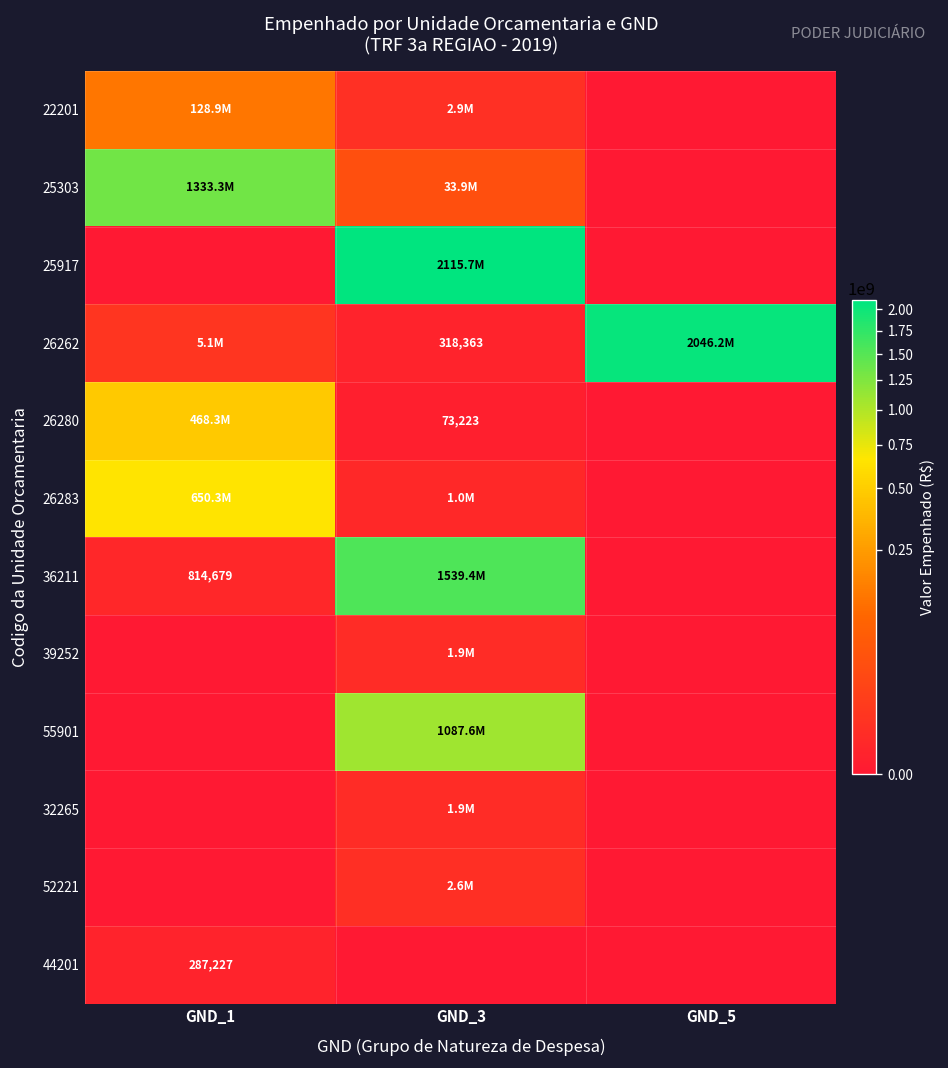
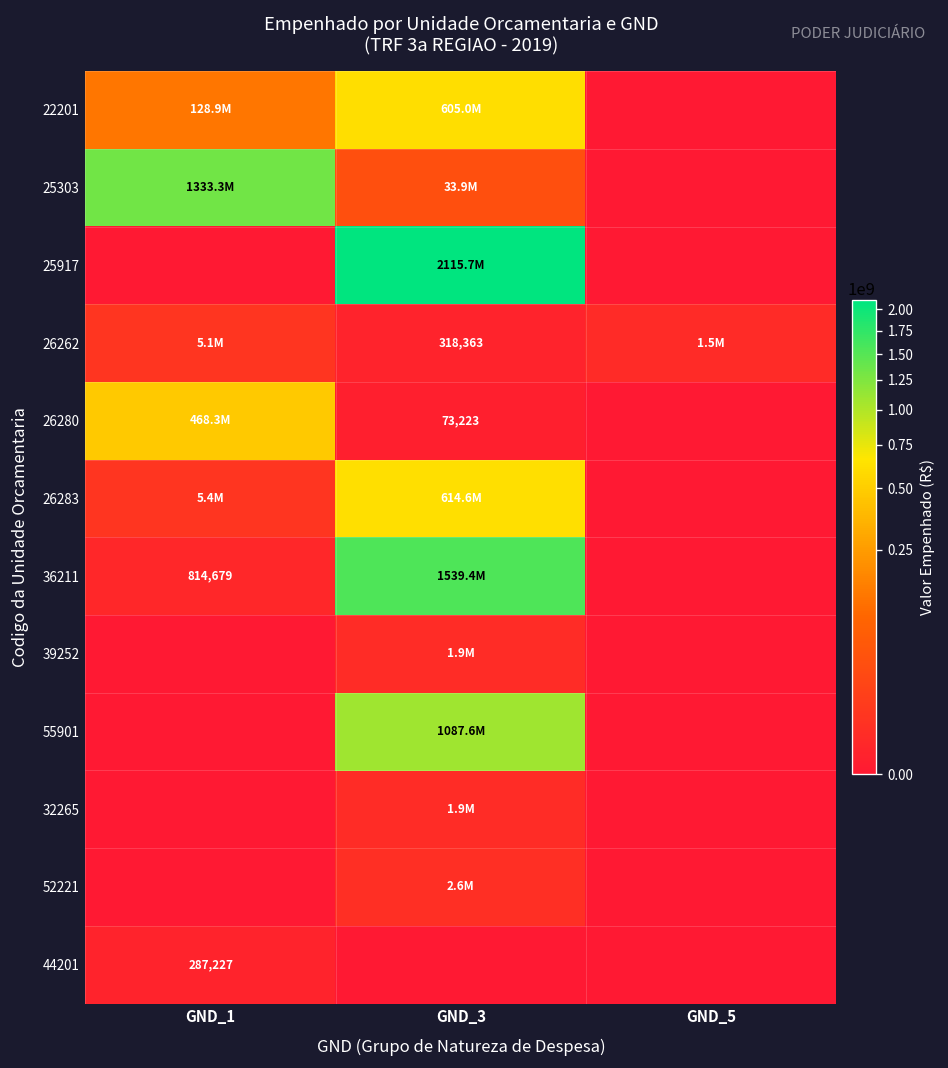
  {
    "22201": {
      "GND_1": "128.9M",
-     "GND_3": "2.9M"
+     "GND_3": "605.0M"
    },
    "25303": {
      "GND_1": "1333.3M",
      "GND_3": "33.9M"
    },
    "25917": {
      "GND_3": "2115.7M"
    },
    "26262": {
      "GND_1": "5.1M",
      "GND_3": "318,363",
-     "GND_5": "2046.2M"
+     "GND_5": "1.5M"
    },
    "26280": {
      "GND_1": "468.3M",
      "GND_3": "73,223"
    },
    "26283": {
-     "GND_1": "650.3M",
-     "GND_3": "1.0M"
+     "GND_1": "5.4M",
+     "GND_3": "614.6M"
    },
    "36211": {
      "GND_1": "814,679",
      "GND_3": "1539.4M"
    },
    "39252": {
      "GND_3": "1.9M"
    },
    "55901": {
      "GND_3": "1087.6M"
    },
    "32265": {
      "GND_3": "1.9M"
    },
    "52221": {
      "GND_3": "2.6M"
    },
    "44201": {
      "GND_1": "287,227"
    }
  }
